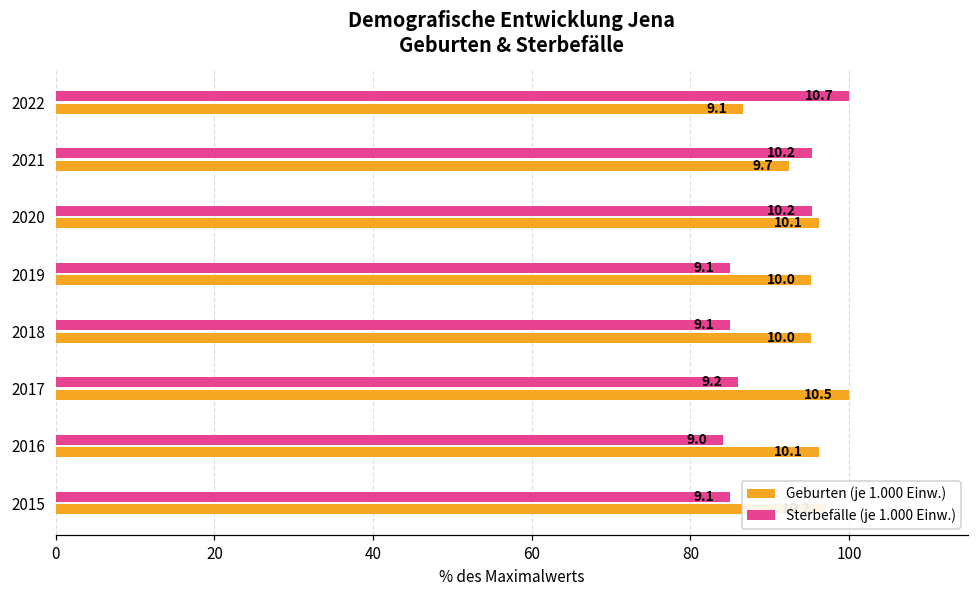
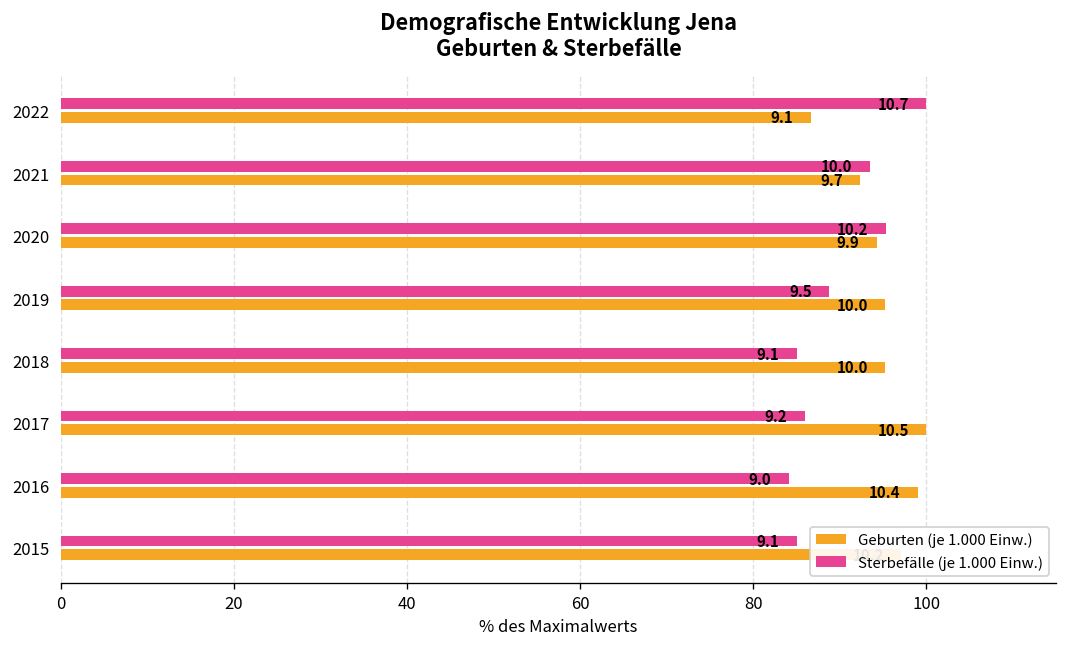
  {
    "Geburten (je 1.000 Einw.)": {
-     "2020": 10.1,
-     "2016": 10.1
+     "2020": 9.9,
+     "2016": 10.4
    },
    "Sterbefälle (je 1.000 Einw.)": {
-     "2021": 10.2,
-     "2019": 9.1
+     "2021": 10.0,
+     "2019": 9.5
    }
  }
